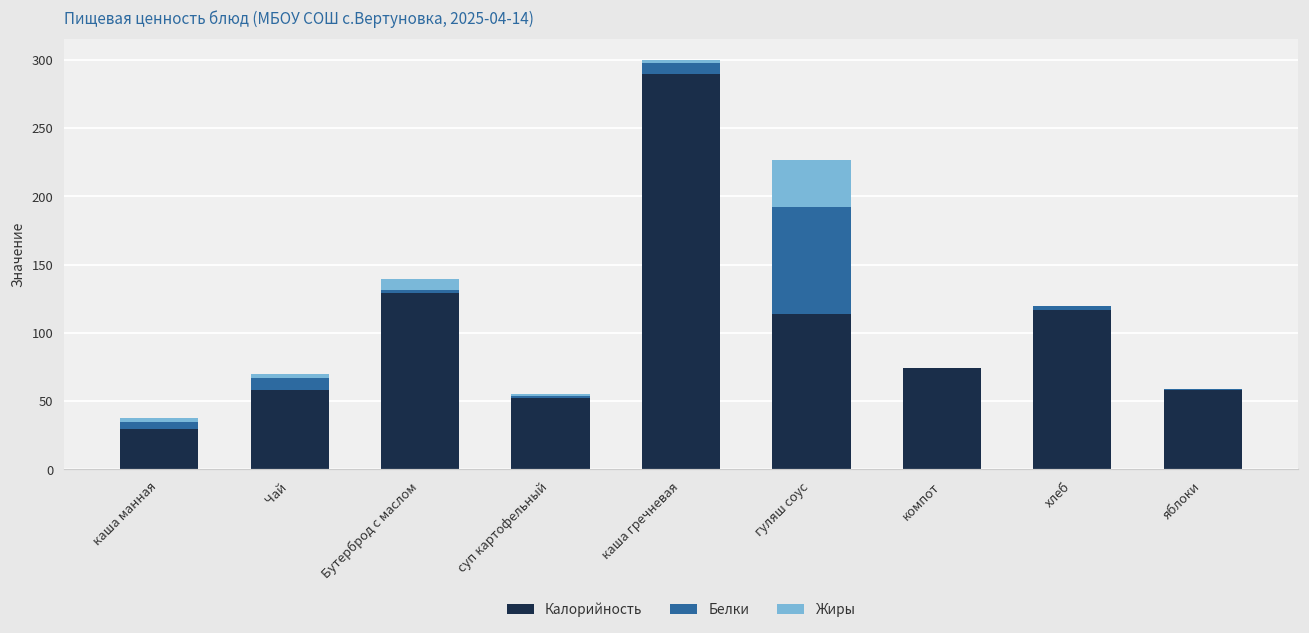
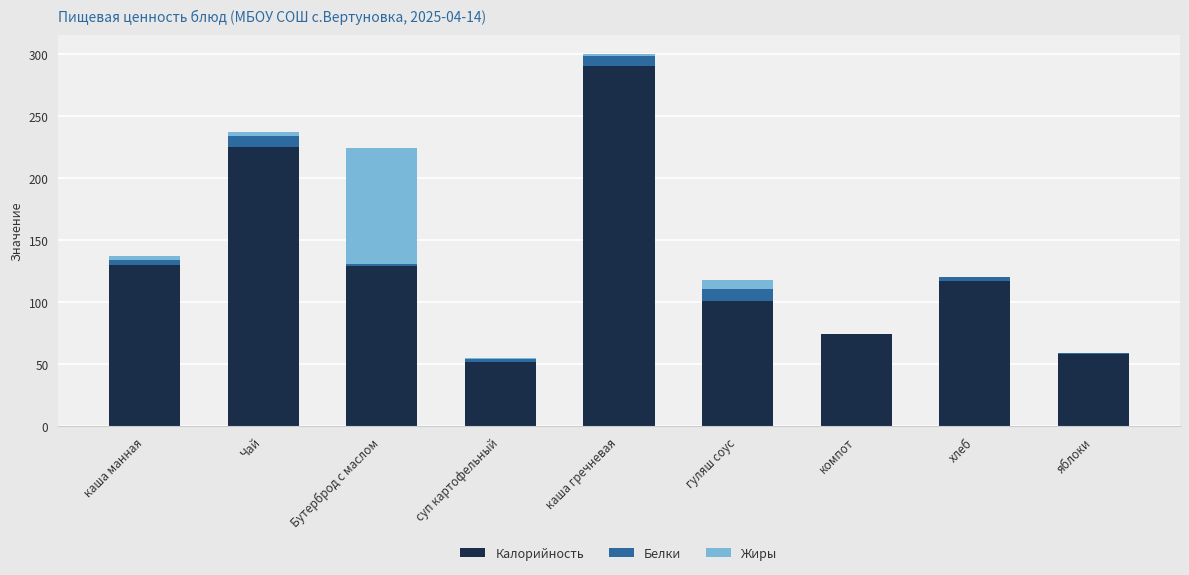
  {
    "Калорийность": {
-     "каша манная": 30,
-     "Чай": 58,
+     "каша манная": 130,
+     "Чай": 225,
      "Бутерброд с маслом": 129,
      "суп картофельный": 52,
      "каша гречневая": 290,
-     "гуляш соус": 114,
+     "гуляш соус": 101,
      "компот": 74,
      "хлеб": 117,
      "яблоки": 58
    },
    "Белки": {
      "каша манная": 5,
      "Чай": 9,
      "Бутерброд с маслом": 2,
      "каша гречневая": 8,
-     "гуляш соус": 78,
+     "гуляш соус": 10,
      "компот": 0,
      "хлеб": 3
    },
    "Жиры": {
      "каша манная": 3,
      "Чай": 3,
-     "Бутерброд с маслом": 9,
-     "гуляш соус": 35,
+     "Бутерброд с маслом": 94,
+     "гуляш соус": 7,
      "компот": 0,
      "хлеб": 0
    }
  }
